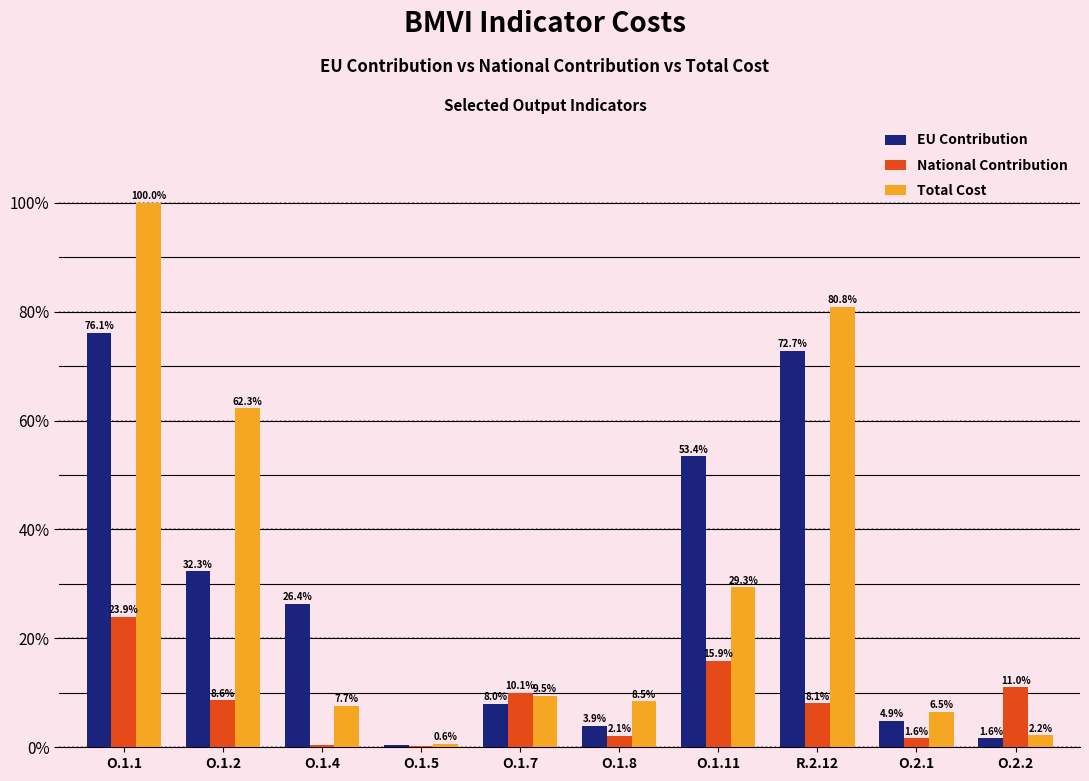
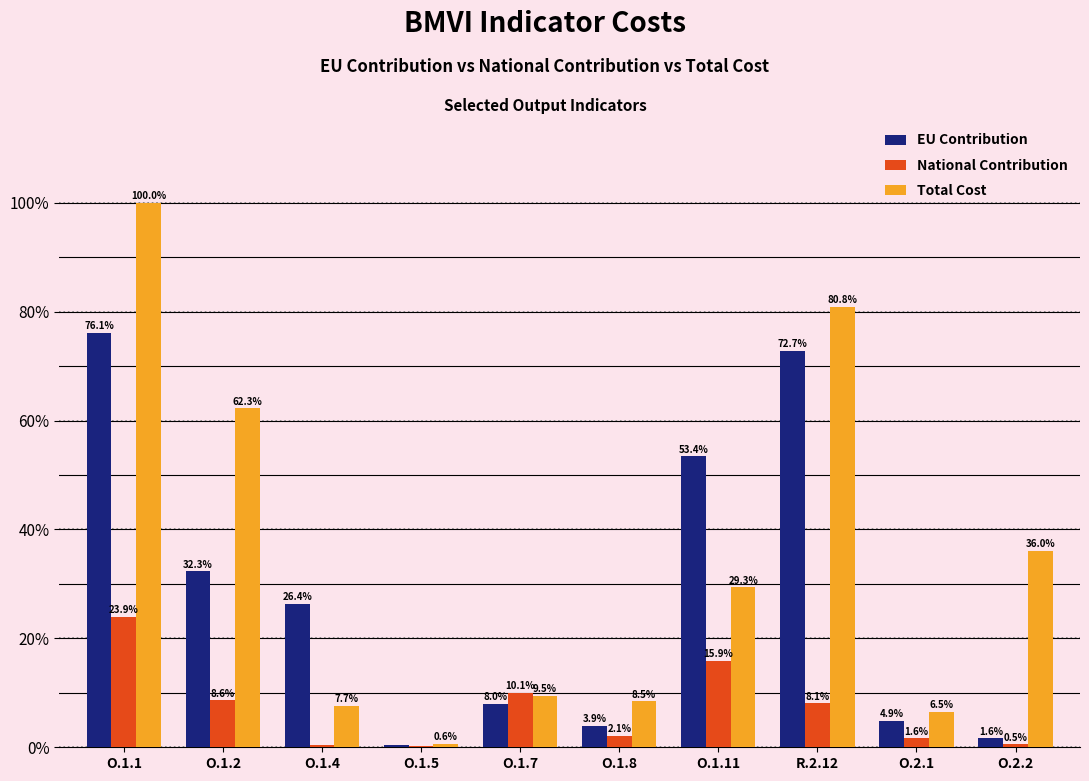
  {
    "EU Contribution": {
      "O.1.1": "76.1%",
      "O.1.2": "32.3%",
      "O.1.4": "26.4%",
      "O.1.7": "8.0%",
      "O.1.8": "3.9%",
      "O.1.11": "53.4%",
      "R.2.12": "72.7%",
      "O.2.1": "4.9%",
      "O.2.2": "1.6%"
    },
    "National Contribution": {
      "O.1.1": "23.9%",
      "O.1.2": "8.6%",
      "O.1.7": "10.1%",
      "O.1.8": "2.1%",
      "O.1.11": "15.9%",
      "R.2.12": "8.1%",
      "O.2.1": "1.6%",
-     "O.2.2": "11.0%"
+     "O.2.2": "0.5%"
    },
    "Total Cost": {
      "O.1.1": "100.0%",
      "O.1.2": "62.3%",
      "O.1.4": "7.7%",
      "O.1.5": "0.6%",
      "O.1.7": "9.5%",
      "O.1.8": "8.5%",
      "O.1.11": "29.3%",
      "R.2.12": "80.8%",
      "O.2.1": "6.5%",
-     "O.2.2": "2.2%"
+     "O.2.2": "36.0%"
    }
  }
